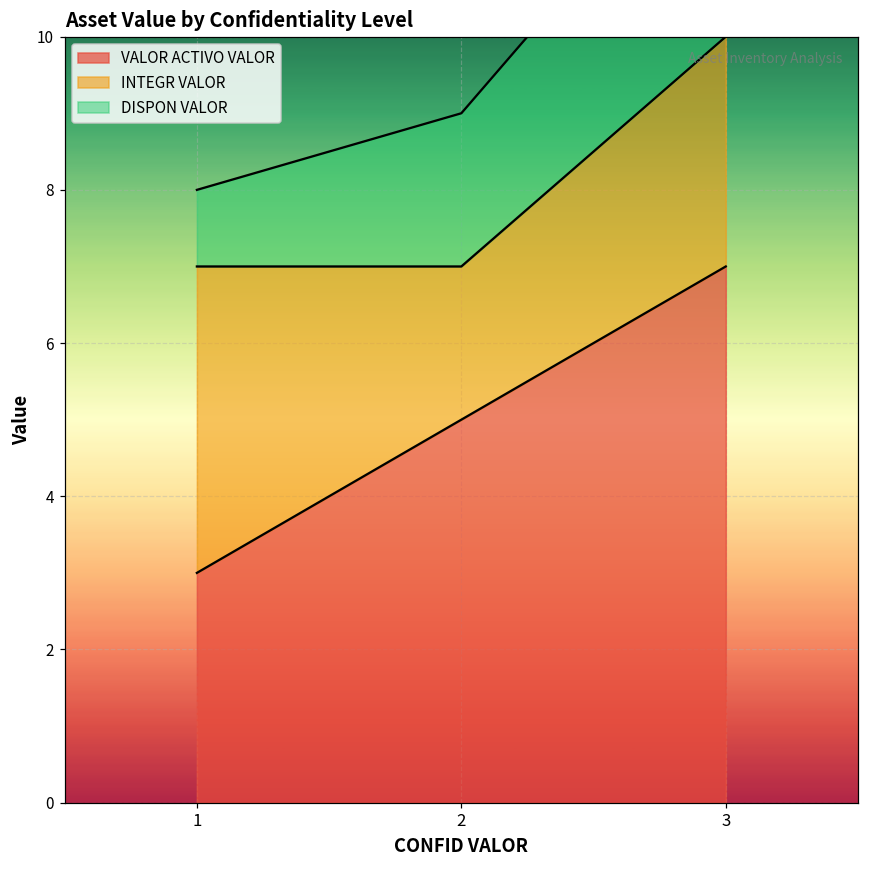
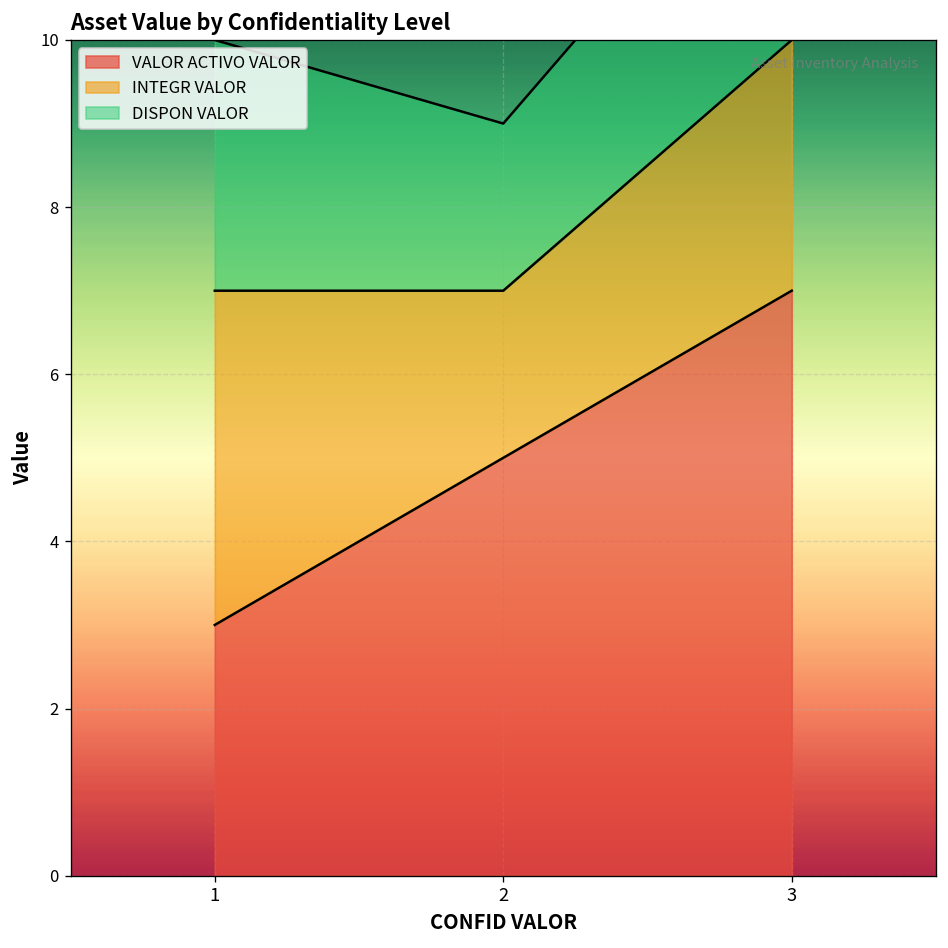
  {
    "VALOR ACTIVO VALOR": {
      "1": 3,
      "2": 5,
      "3": 7
    },
    "INTEGR VALOR": {
      "1": 4,
      "2": 2,
      "3": 3
    },
    "DISPON VALOR": {
-     "1": 1,
+     "1": 3,
      "2": 2
    }
  }
